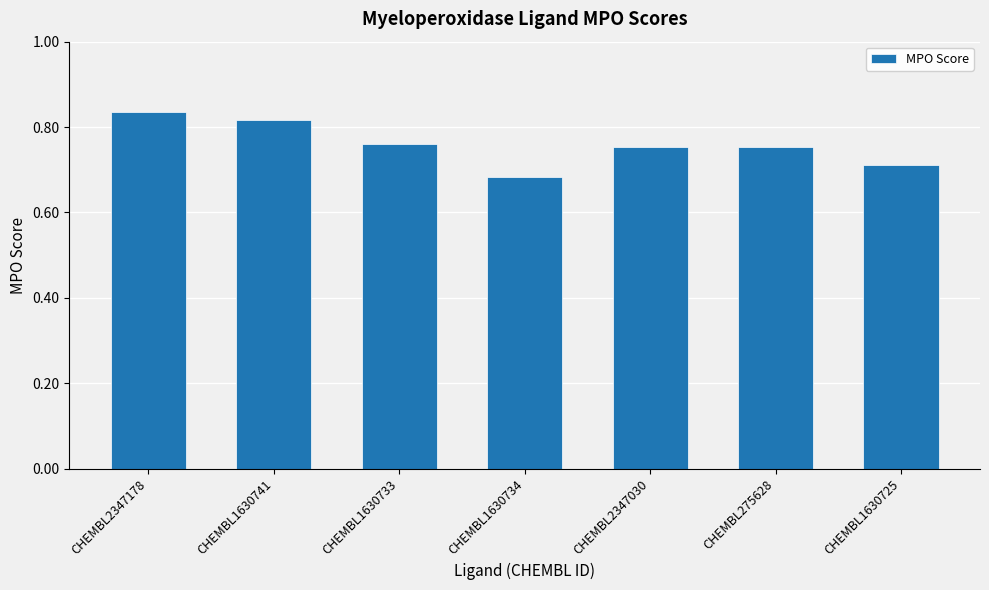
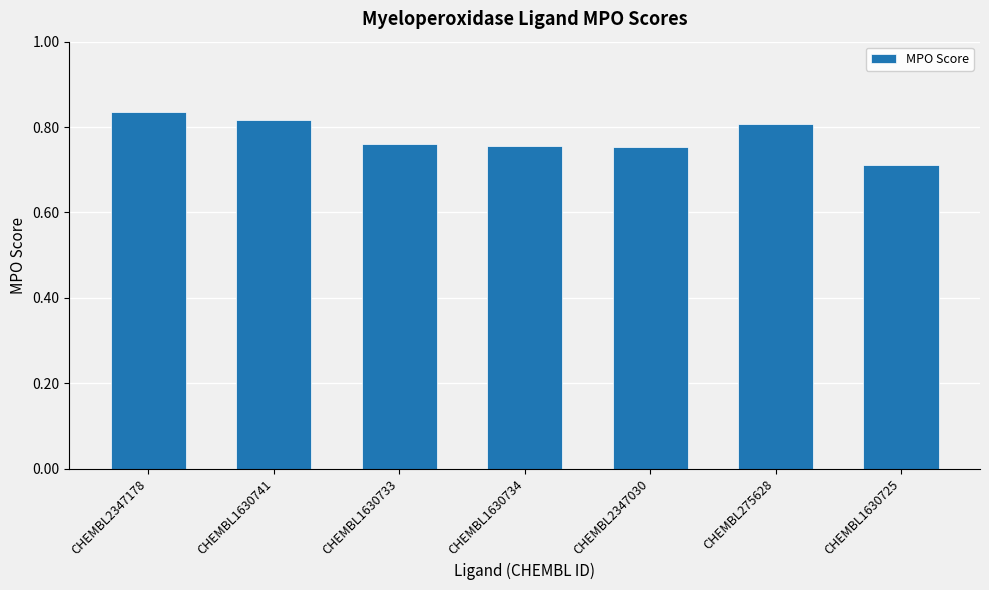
  {
    "CHEMBL2347178": 0.84,
    "CHEMBL1630741": 0.82,
    "CHEMBL1630733": 0.76,
-   "CHEMBL1630734": 0.68,
+   "CHEMBL1630734": 0.76,
    "CHEMBL2347030": 0.75,
-   "CHEMBL275628": 0.75,
+   "CHEMBL275628": 0.81,
    "CHEMBL1630725": 0.71
  }
